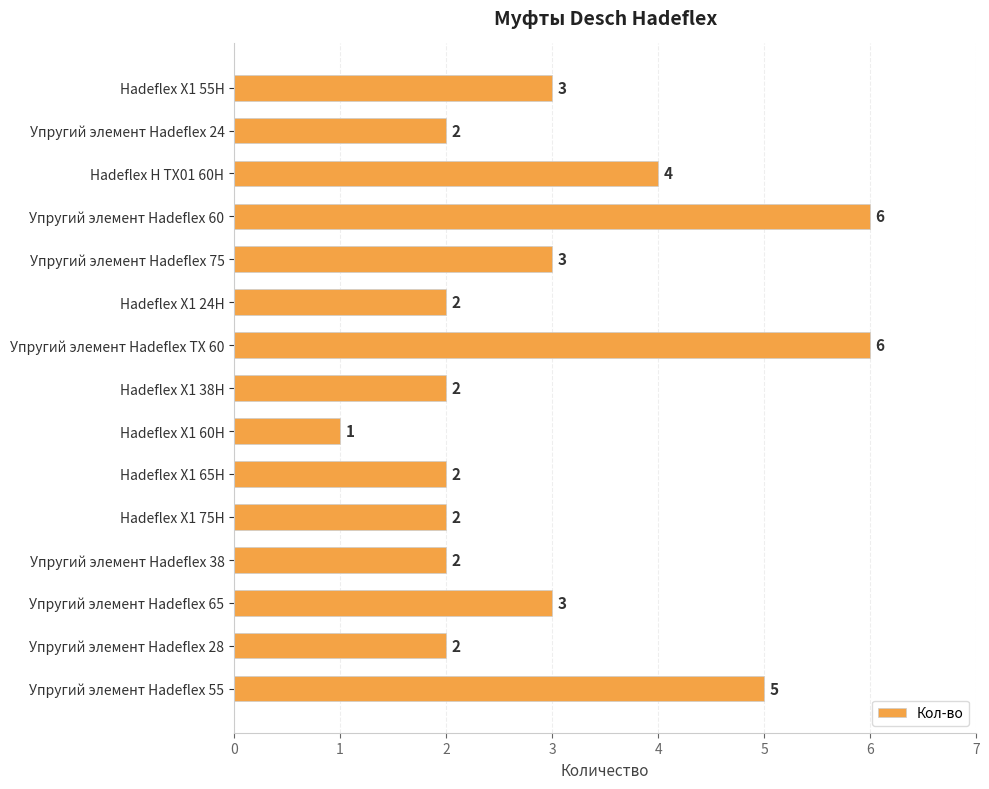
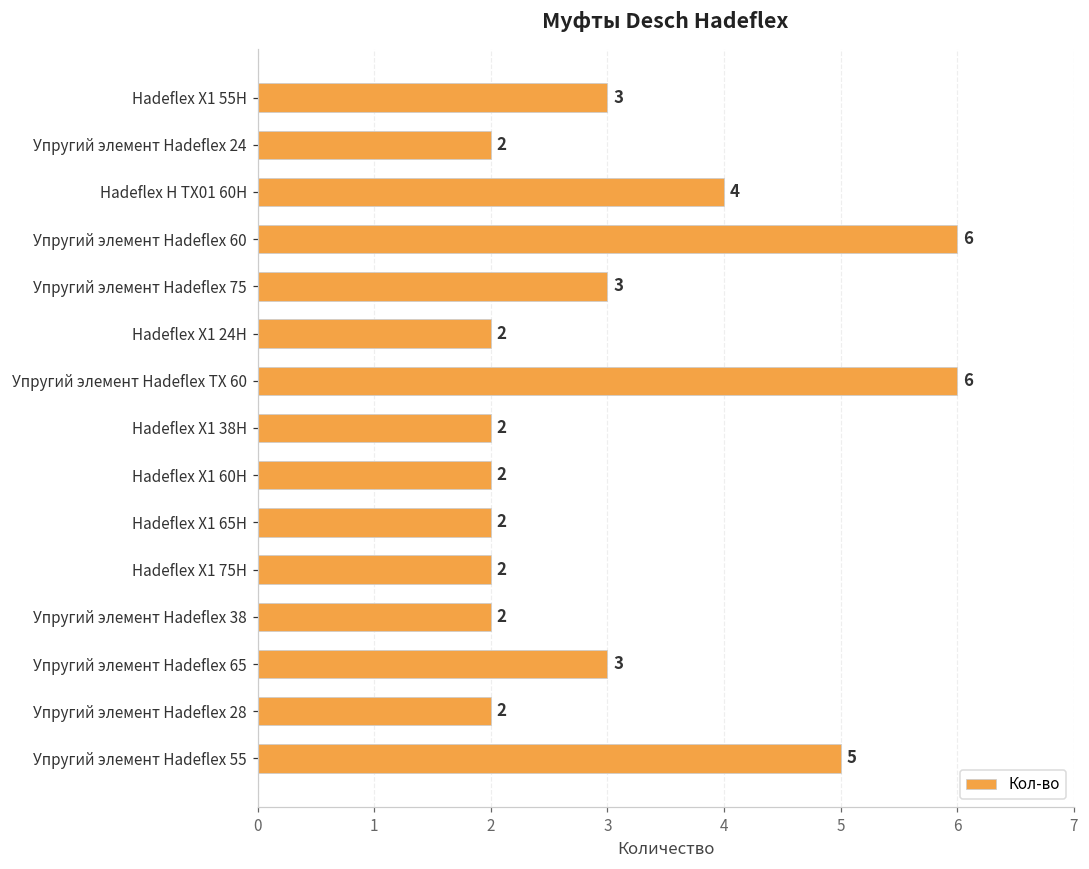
  {
    "Hadeflex X1 55H": 3,
    "Упругий элемент Hadeflex 24": 2,
    "Hadeflex H TX01 60H": 4,
    "Упругий элемент Hadeflex 60": 6,
    "Упругий элемент Hadeflex 75": 3,
    "Hadeflex X1 24H": 2,
    "Упругий элемент Hadeflex TX 60": 6,
    "Hadeflex X1 38H": 2,
-   "Hadeflex X1 60H": 1,
+   "Hadeflex X1 60H": 2,
    "Hadeflex X1 65H": 2,
    "Hadeflex X1 75H": 2,
    "Упругий элемент Hadeflex 38": 2,
    "Упругий элемент Hadeflex 65": 3,
    "Упругий элемент Hadeflex 28": 2,
    "Упругий элемент Hadeflex 55": 5
  }
